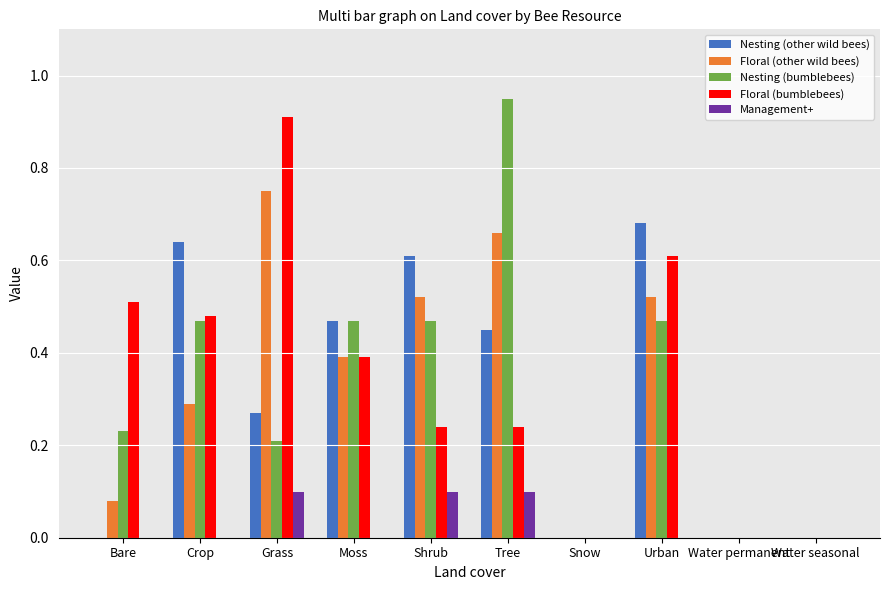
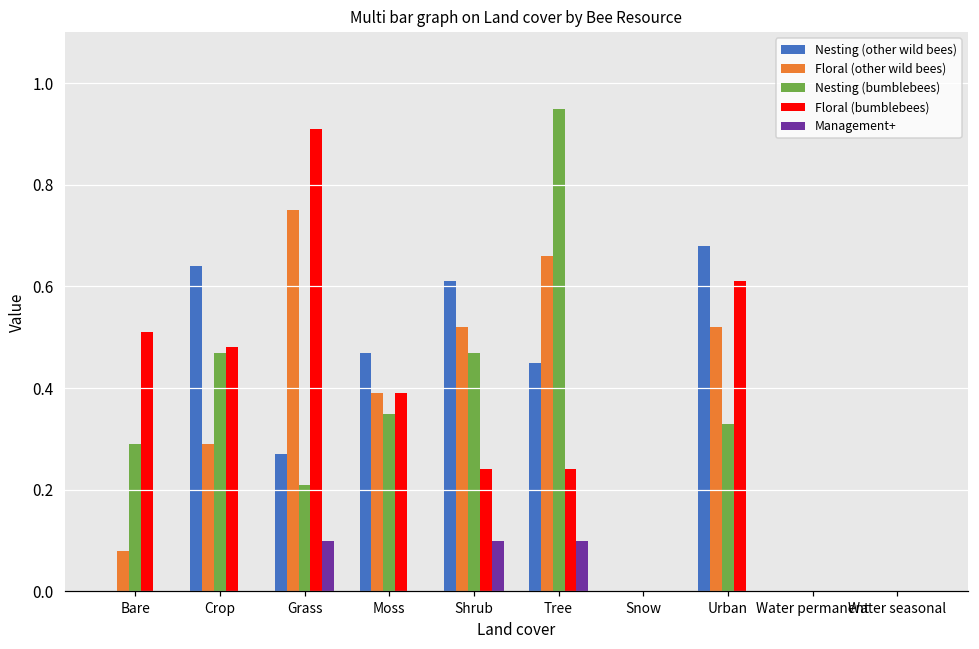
  {
    "Nesting (bumblebees)": {
-     "Bare": 0.23,
+     "Bare": 0.29,
      "Crop": 0.47,
      "Grass": 0.21,
-     "Moss": 0.47,
+     "Moss": 0.35,
      "Shrub": 0.47,
      "Tree": 0.95,
      "Snow": 0.00,
-     "Urban": 0.47
+     "Urban": 0.33
    }
  }
